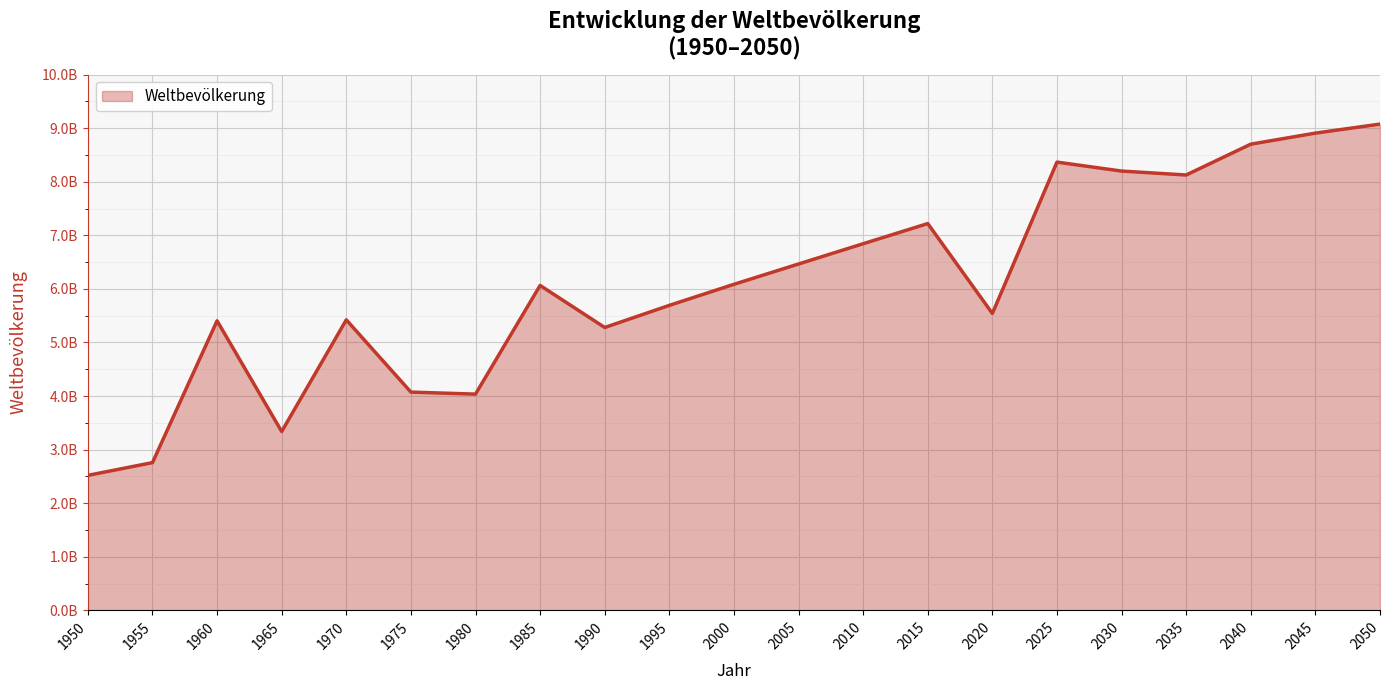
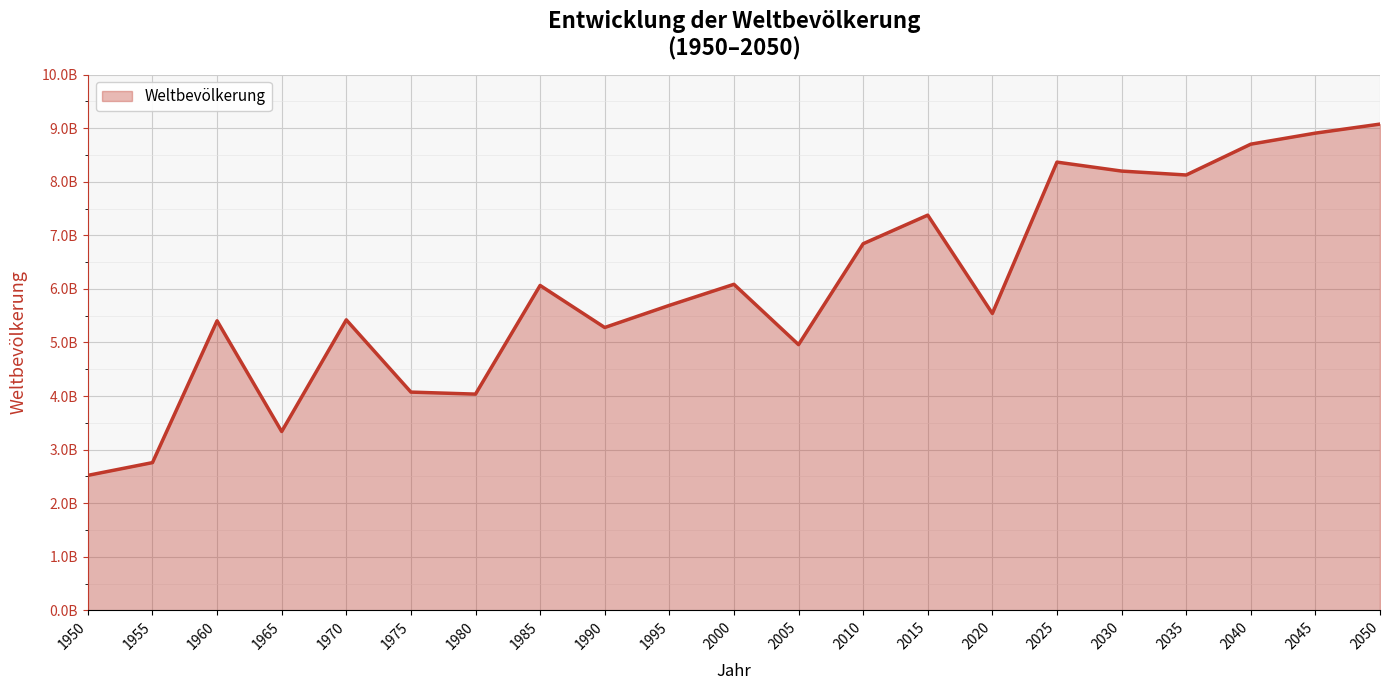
  {
    "1950": 2500000000,
    "1955": 2800000000,
    "1960": 5400000000,
    "1965": 3300000000,
    "1970": 5400000000,
    "1975": 4100000000,
    "1980": 4000000000,
    "1985": 6100000000,
    "1990": 5300000000,
    "1995": 5700000000,
    "2000": 6100000000,
-   "2005": 6500000000,
+   "2005": 5000000000,
    "2010": 6800000000,
-   "2015": 7200000000,
+   "2015": 7400000000,
    "2020": 5500000000,
    "2025": 8400000000,
    "2030": 8200000000,
    "2035": 8100000000,
    "2040": 8700000000,
    "2045": 8900000000,
    "2050": 9100000000
  }
